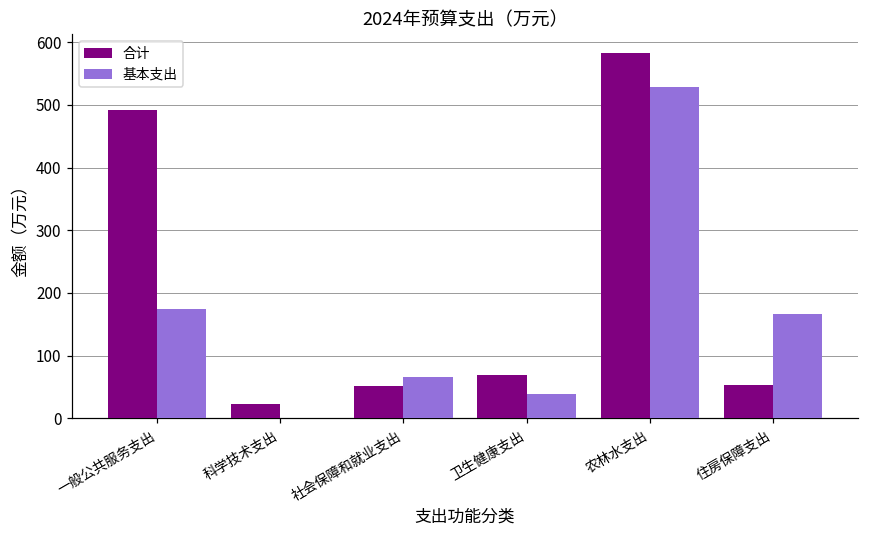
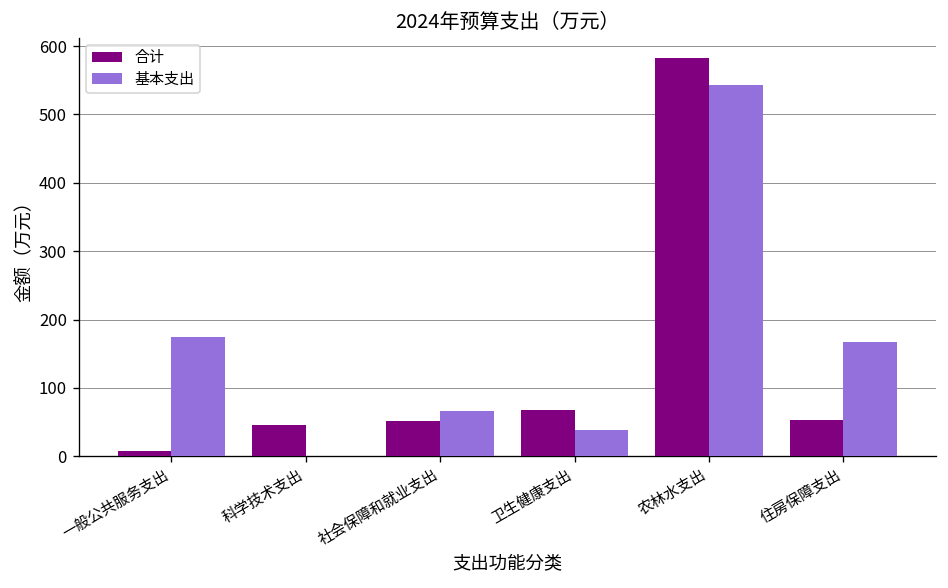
  {
    "合计": {
-     "一般公共服务支出": 490,
-     "科学技术支出": 20,
+     "一般公共服务支出": 10,
+     "科学技术支出": 50,
      "社会保障和就业支出": 50,
      "卫生健康支出": 70,
      "农林水支出": 580,
      "住房保障支出": 50
    },
    "基本支出": {
      "一般公共服务支出": 170,
      "科学技术支出": 0,
      "社会保障和就业支出": 70,
      "卫生健康支出": 40,
-     "农林水支出": 530,
+     "农林水支出": 540,
      "住房保障支出": 170
    }
  }
